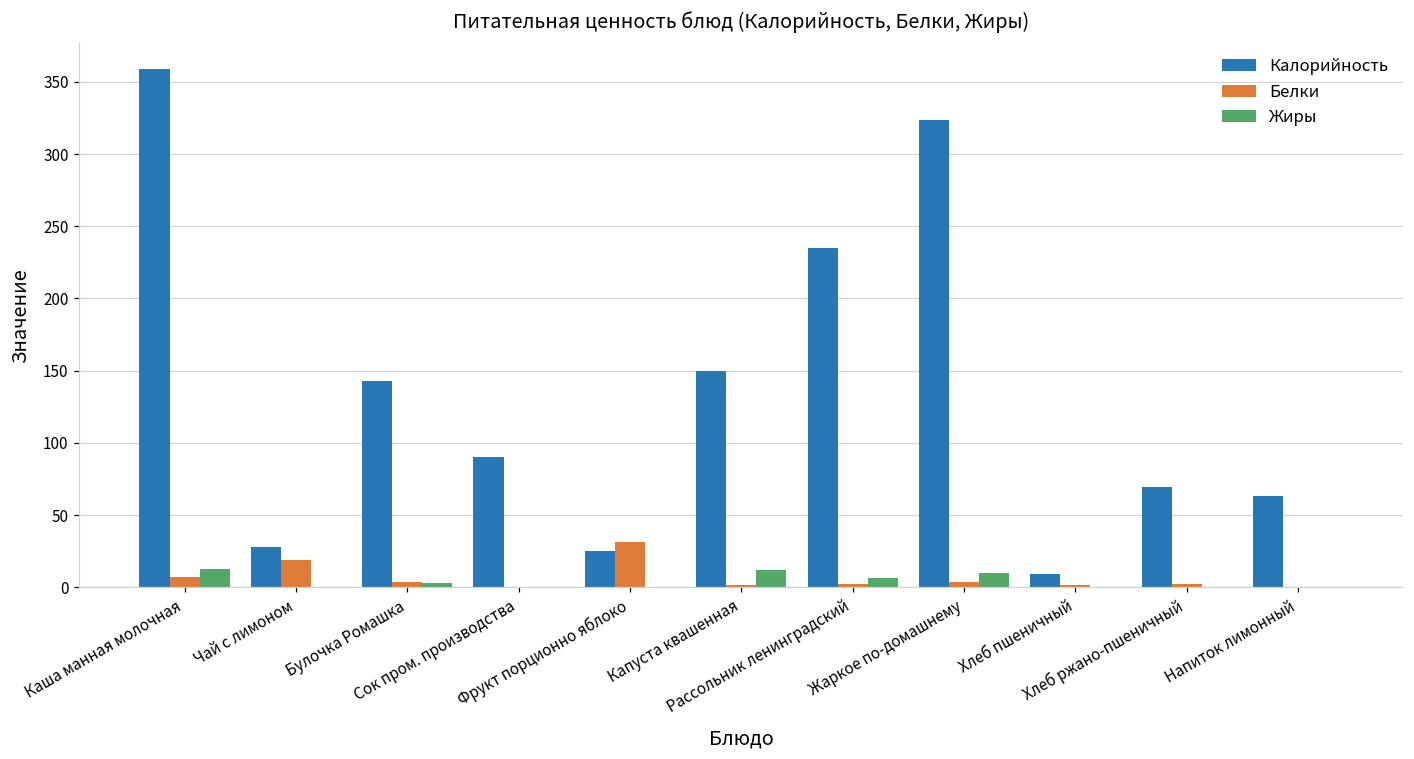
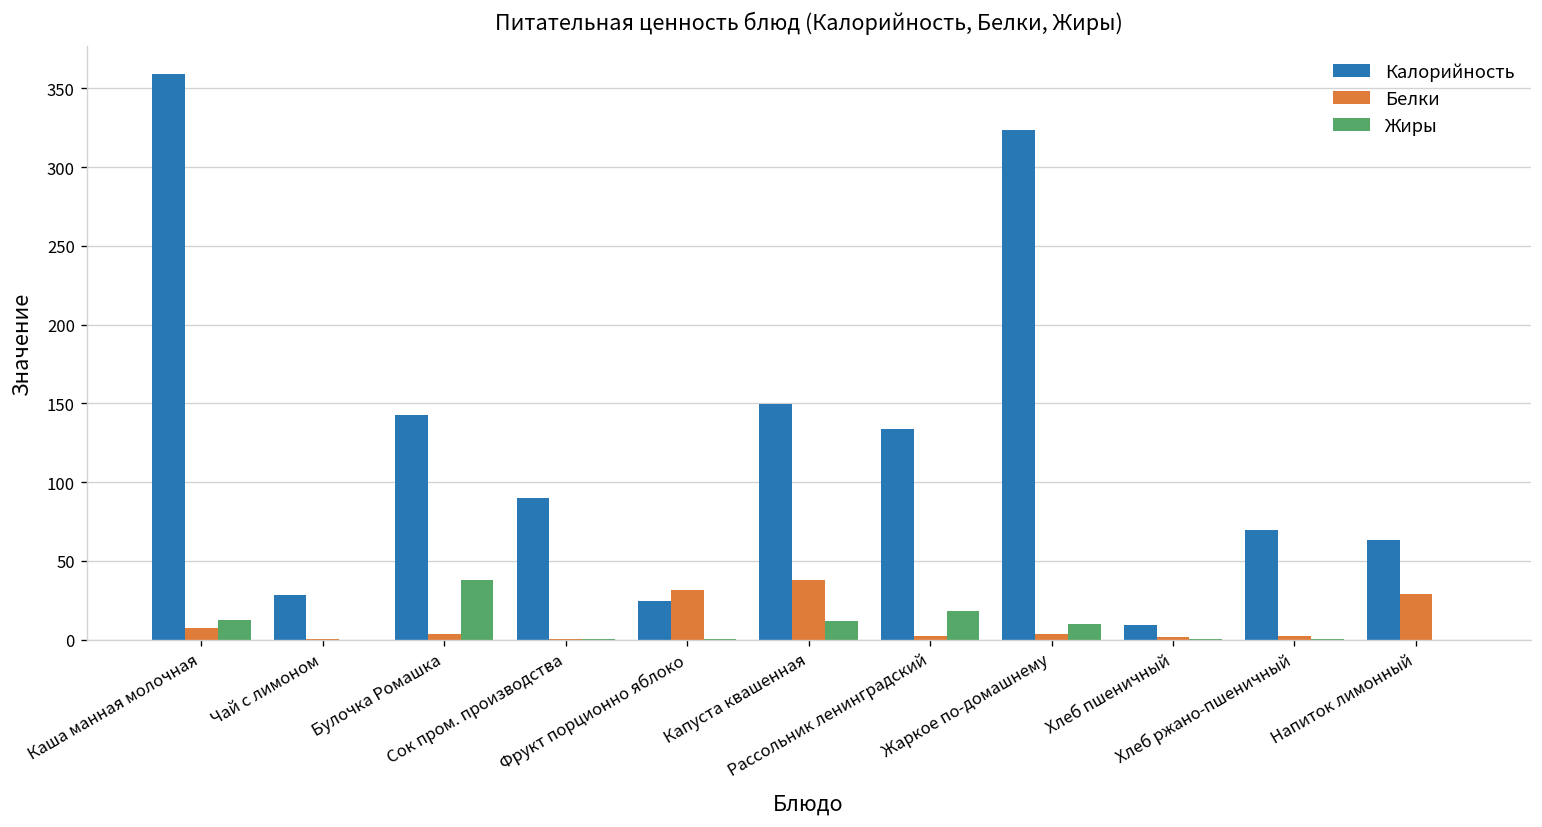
  {
    "Калорийность": {
      "Каша манная молочная": 359,
      "Чай с лимоном": 28,
      "Булочка Ромашка": 143,
      "Сок пром. производства": 90,
      "Фрукт порционно яблоко": 25,
      "Капуста квашенная": 150,
-     "Рассольник ленинградский": 235,
+     "Рассольник ленинградский": 134,
      "Жаркое по-домашнему": 324,
      "Хлеб пшеничный": 9,
      "Хлеб ржано-пшеничный": 70,
      "Напиток лимонный": 63
    },
    "Белки": {
      "Каша манная молочная": 7,
-     "Чай с лимоном": 19,
+     "Чай с лимоном": 0,
      "Булочка Ромашка": 4,
      "Фрукт порционно яблоко": 32,
-     "Капуста квашенная": 2,
+     "Капуста квашенная": 38,
      "Рассольник ленинградский": 3,
      "Жаркое по-домашнему": 4,
      "Хлеб ржано-пшеничный": 3,
-     "Напиток лимонный": 0
+     "Напиток лимонный": 29
    },
    "Жиры": {
      "Каша манная молочная": 13,
-     "Булочка Ромашка": 3,
+     "Булочка Ромашка": 38,
      "Капуста квашенная": 12,
-     "Рассольник ленинградский": 6,
+     "Рассольник ленинградский": 18,
      "Жаркое по-домашнему": 10,
      "Напиток лимонный": 0
    }
  }
